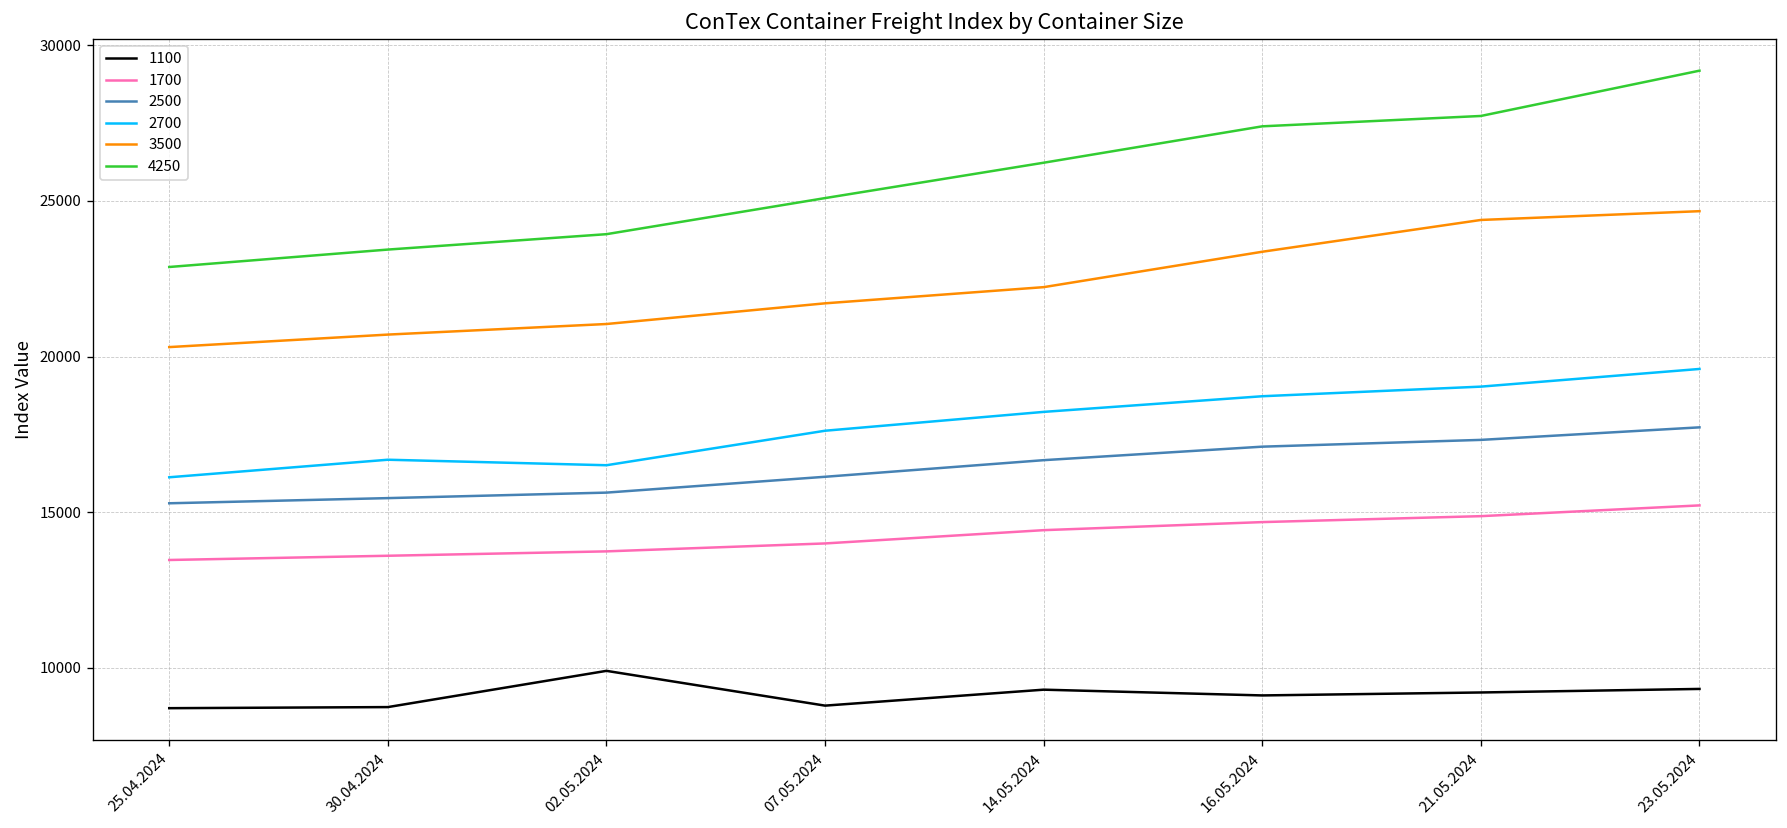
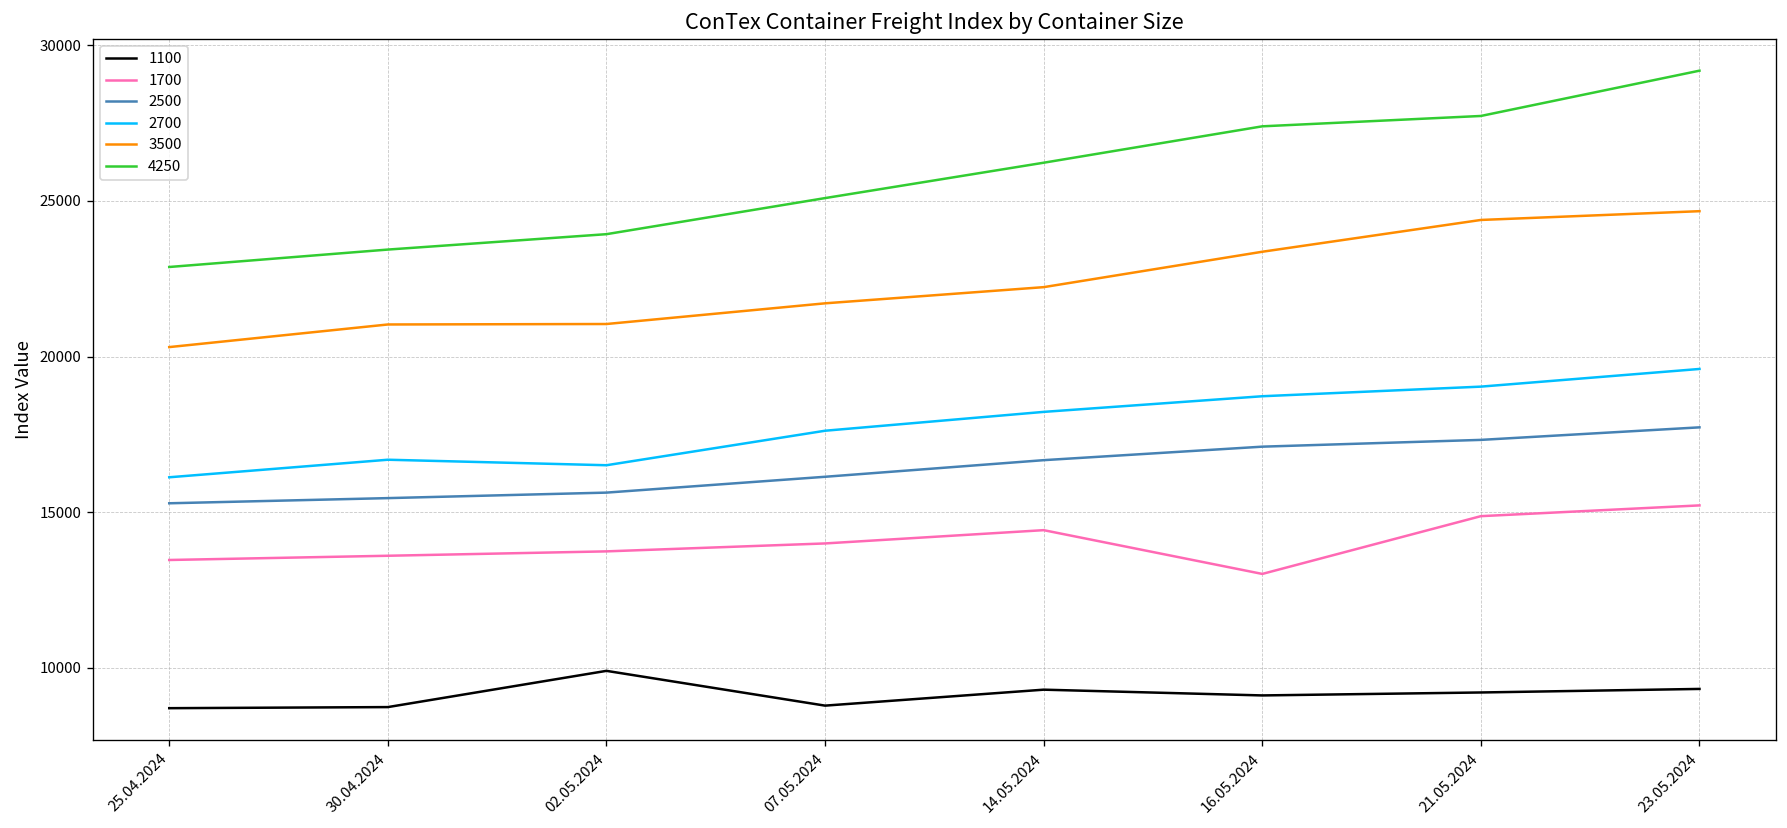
  {
    "1100": {
      "25.04.2024": 8700,
      "30.04.2024": 8700,
      "02.05.2024": 9900,
      "07.05.2024": 8800,
      "14.05.2024": 9300,
      "16.05.2024": 9100,
      "21.05.2024": 9200,
      "23.05.2024": 9300
    },
    "1700": {
      "25.04.2024": 13500,
      "30.04.2024": 13600,
      "02.05.2024": 13700,
      "07.05.2024": 14000,
      "14.05.2024": 14400,
-     "16.05.2024": 14700,
+     "16.05.2024": 13000,
      "21.05.2024": 14900,
      "23.05.2024": 15200
    },
    "2500": {
      "25.04.2024": 15300,
      "30.04.2024": 15400,
      "02.05.2024": 15600,
      "07.05.2024": 16100,
      "14.05.2024": 16700,
      "16.05.2024": 17100,
      "21.05.2024": 17300,
      "23.05.2024": 17700
    },
    "2700": {
      "25.04.2024": 16100,
      "30.04.2024": 16700,
      "02.05.2024": 16500,
      "07.05.2024": 17600,
      "14.05.2024": 18200,
      "16.05.2024": 18700,
      "21.05.2024": 19000,
      "23.05.2024": 19600
    },
    "3500": {
      "25.04.2024": 20300,
-     "30.04.2024": 20700,
+     "30.04.2024": 21000,
      "02.05.2024": 21000,
      "07.05.2024": 21700,
      "14.05.2024": 22200,
      "16.05.2024": 23400,
      "21.05.2024": 24400,
      "23.05.2024": 24700
    },
    "4250": {
      "25.04.2024": 22900,
      "30.04.2024": 23400,
      "02.05.2024": 23900,
      "07.05.2024": 25100,
      "14.05.2024": 26200,
      "16.05.2024": 27400,
      "21.05.2024": 27700,
      "23.05.2024": 29200
    }
  }
